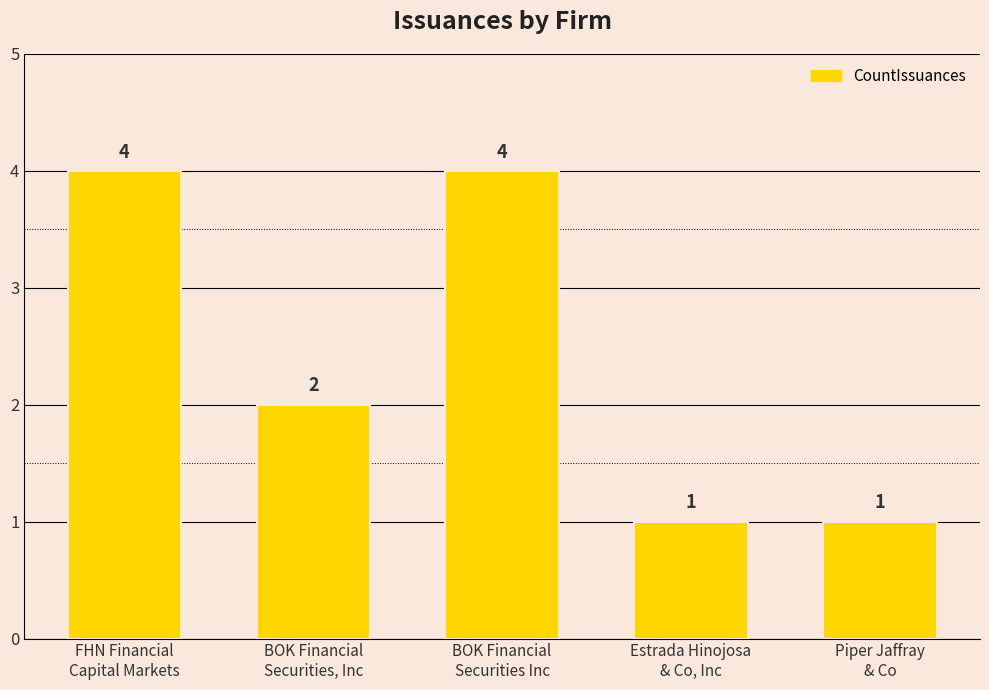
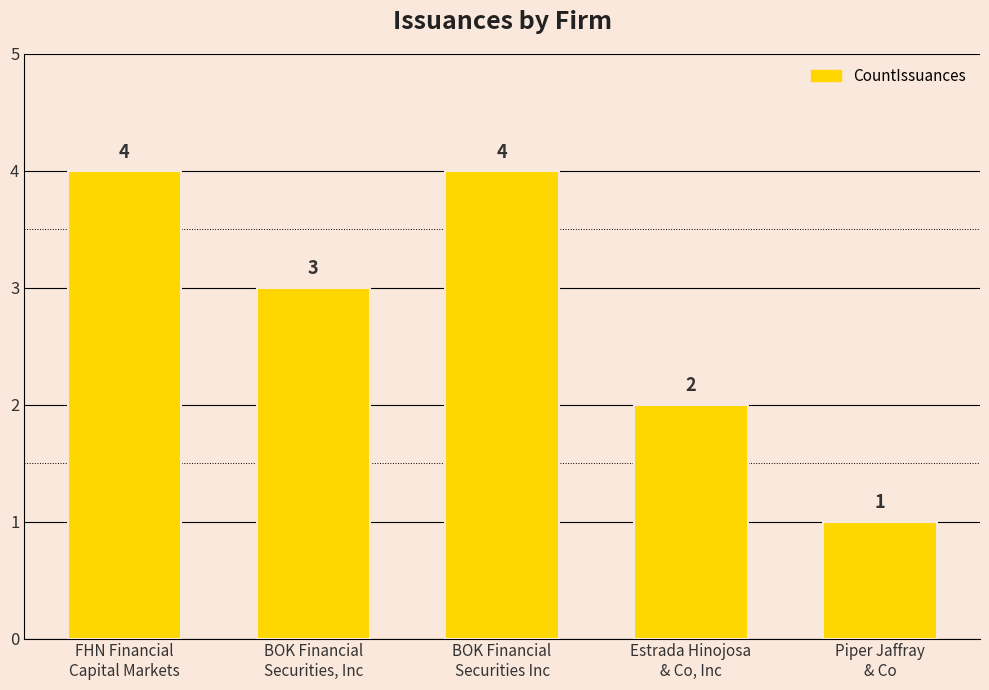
  {
    "FHN Financial Capital Markets": 4,
-   "BOK Financial Securities, Inc": 2,
+   "BOK Financial Securities, Inc": 3,
    "BOK Financial Securities Inc": 4,
-   "Estrada Hinojosa & Co, Inc": 1,
+   "Estrada Hinojosa & Co, Inc": 2,
    "Piper Jaffray & Co": 1
  }
